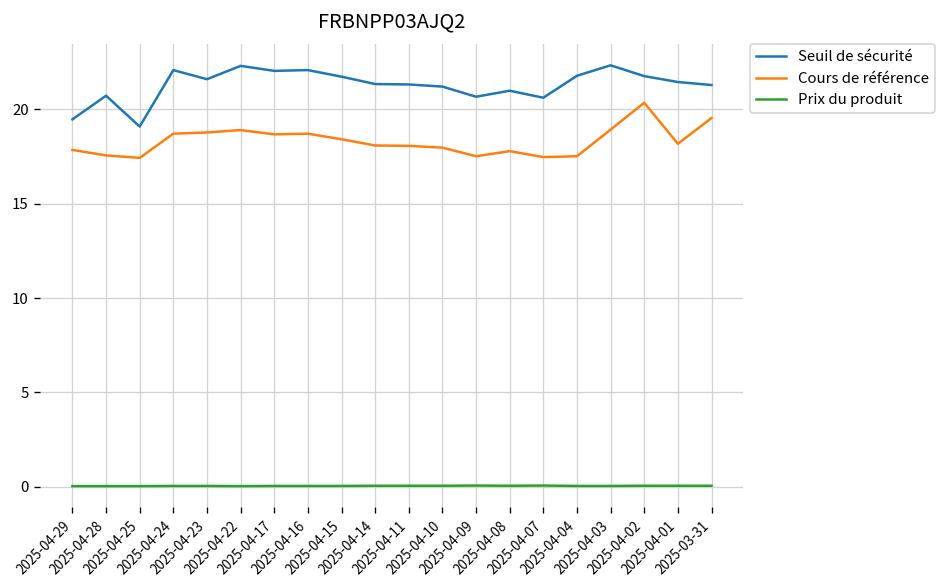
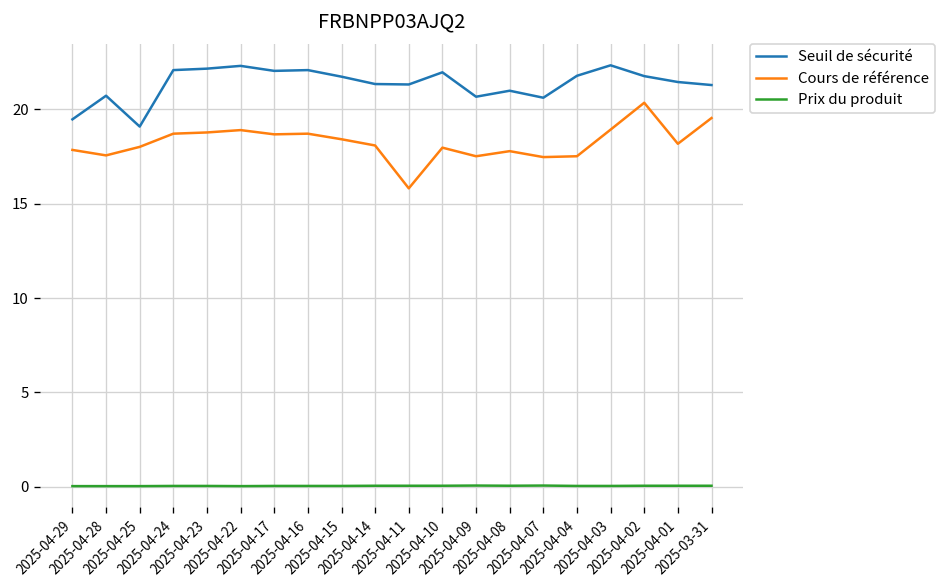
  {
    "Seuil de sécurité": {
      "2025-04-29": 19.5,
      "2025-04-28": 20.7,
      "2025-04-25": 19.1,
      "2025-04-24": 22.1,
-     "2025-04-23": 21.6,
+     "2025-04-23": 22.1,
      "2025-04-22": 22.3,
      "2025-04-17": 22.0,
      "2025-04-16": 22.1,
      "2025-04-15": 21.7,
      "2025-04-14": 21.3,
      "2025-04-11": 21.3,
-     "2025-04-10": 21.2,
+     "2025-04-10": 22.0,
      "2025-04-09": 20.7,
      "2025-04-08": 21.0,
      "2025-04-07": 20.6,
      "2025-04-04": 21.8,
      "2025-04-03": 22.3,
      "2025-04-02": 21.8,
      "2025-04-01": 21.4,
      "2025-03-31": 21.3
    },
    "Cours de référence": {
      "2025-04-29": 17.8,
      "2025-04-28": 17.6,
-     "2025-04-25": 17.4,
+     "2025-04-25": 18.0,
      "2025-04-24": 18.7,
      "2025-04-23": 18.8,
      "2025-04-22": 18.9,
      "2025-04-17": 18.7,
      "2025-04-16": 18.7,
      "2025-04-15": 18.4,
      "2025-04-14": 18.1,
-     "2025-04-11": 18.1,
+     "2025-04-11": 15.8,
      "2025-04-10": 18.0,
      "2025-04-09": 17.5,
      "2025-04-08": 17.8,
      "2025-04-07": 17.5,
      "2025-04-04": 17.5,
      "2025-04-03": 18.9,
      "2025-04-02": 20.3,
      "2025-04-01": 18.2,
      "2025-03-31": 19.5
    },
    "Prix du produit": {
      "2025-04-29": 0.0,
      "2025-04-28": 0.0,
      "2025-04-25": 0.0,
      "2025-04-24": 0.1,
      "2025-04-23": 0.1,
      "2025-04-22": 0.0,
      "2025-04-17": 0.1,
      "2025-04-16": 0.1,
      "2025-04-15": 0.1,
      "2025-04-14": 0.1,
      "2025-04-11": 0.1,
      "2025-04-10": 0.1,
      "2025-04-09": 0.1,
      "2025-04-08": 0.1,
      "2025-04-07": 0.1,
      "2025-04-04": 0.1,
      "2025-04-03": 0.1,
      "2025-04-02": 0.1,
      "2025-04-01": 0.1,
      "2025-03-31": 0.1
    }
  }
